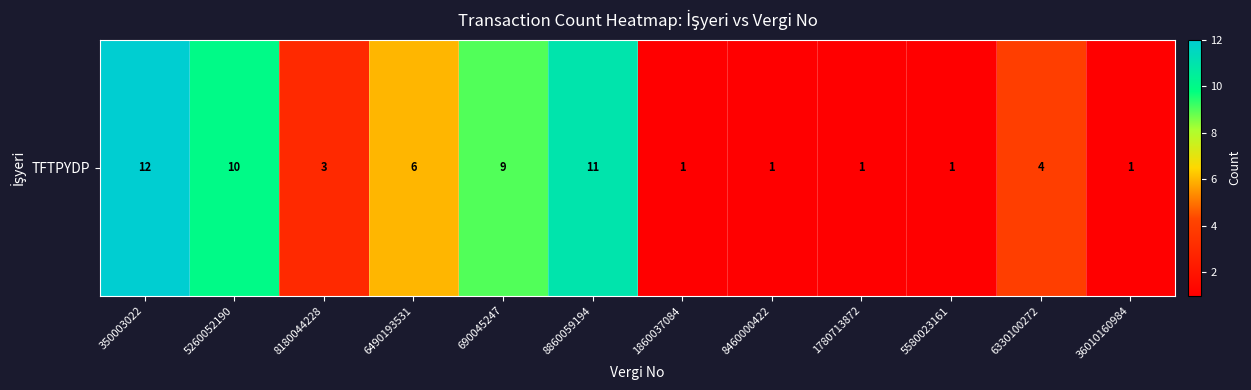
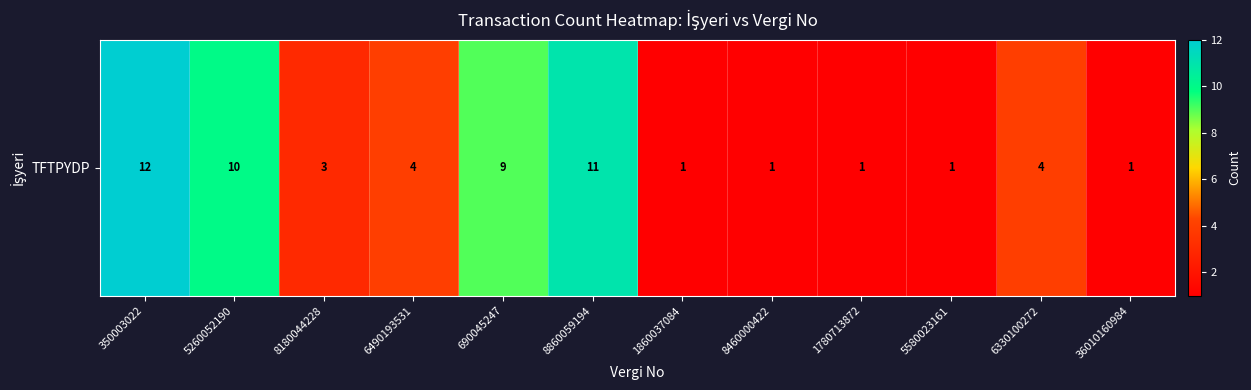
  {
    "TFTPYDP": {
      "350003022": 12,
      "5260052190": 10,
      "8180044228": 3,
-     "6490193531": 6,
+     "6490193531": 4,
      "690045247": 9,
      "8860059194": 11,
      "1860037084": 1,
      "8460000422": 1,
      "1780713872": 1,
      "5580023161": 1,
      "6330100272": 4,
      "36010160984": 1
    }
  }
